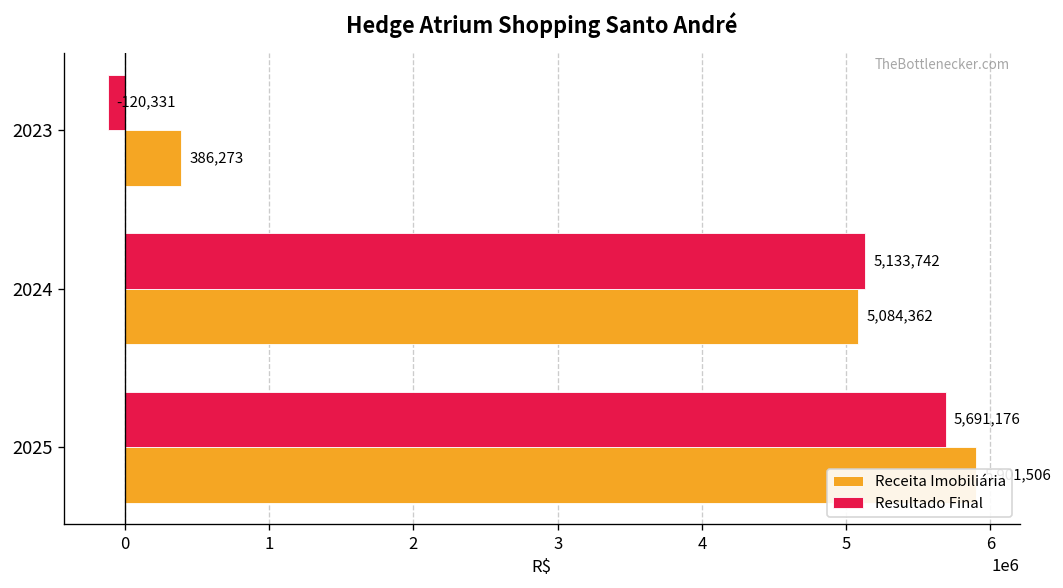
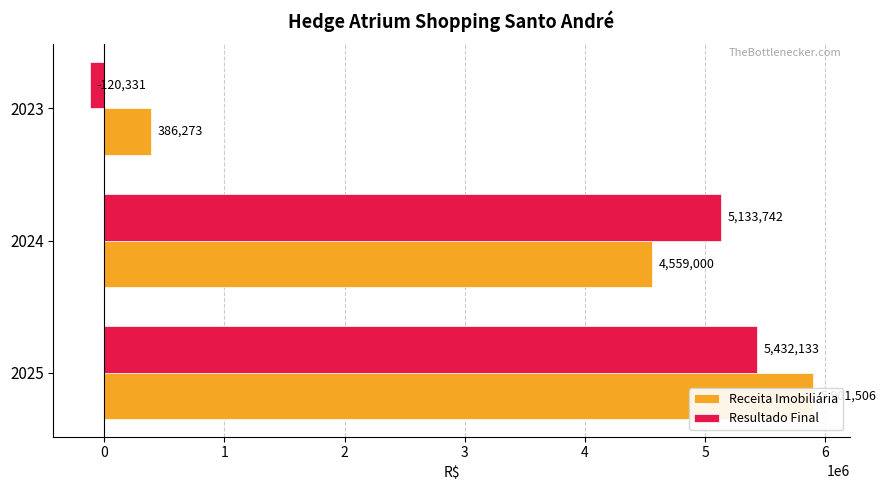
  {
    "Receita Imobiliária": {
      "2023": "386,273",
-     "2024": "5,084,362"
+     "2024": "4,559,000"
    },
    "Resultado Final": {
      "2023": "-120,331",
      "2024": "5,133,742",
-     "2025": "5,691,176"
+     "2025": "5,432,133"
    }
  }
